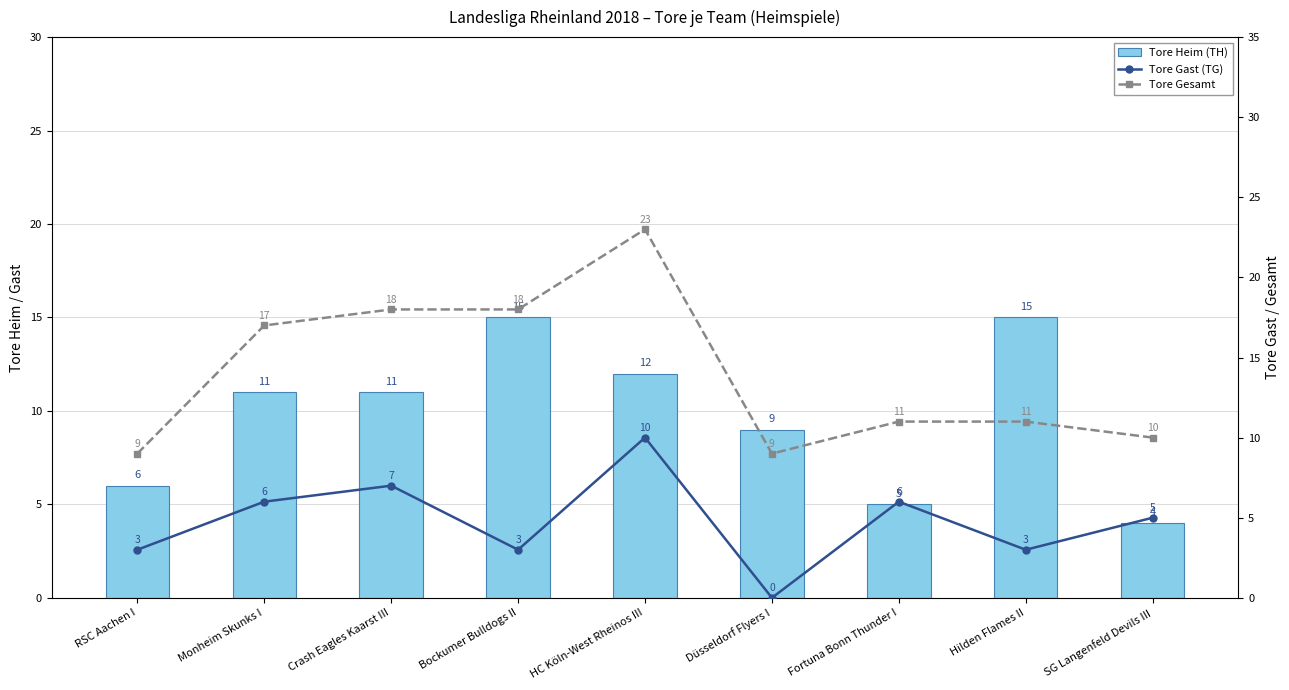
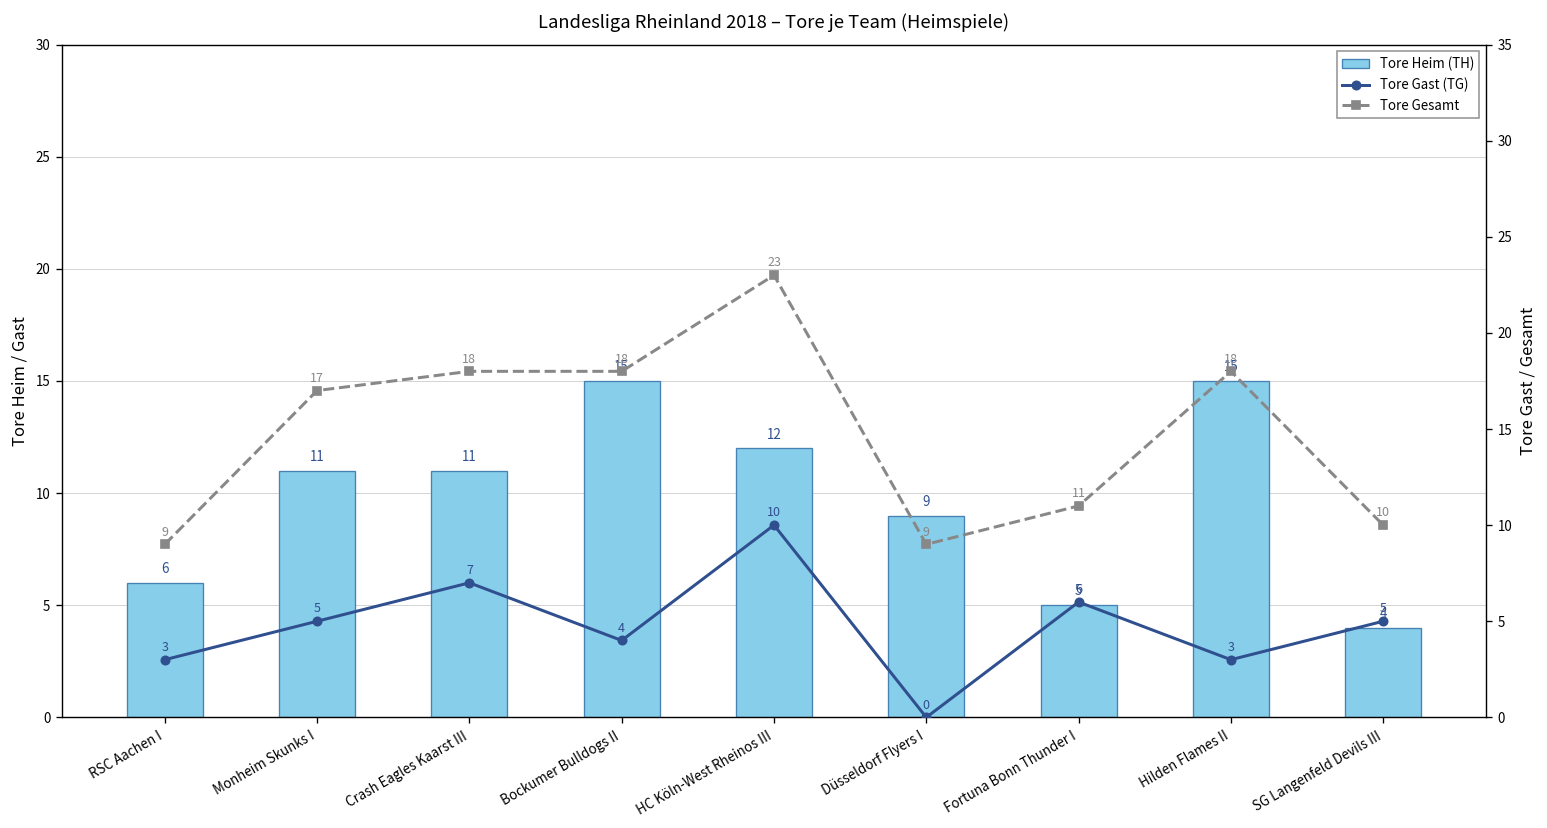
  {
    "Tore Heim (TH)": {
      "RSC Aachen I": 6,
      "Monheim Skunks I": 11,
      "Crash Eagles Kaarst III": 11,
      "HC Köln-West Rheinos III": 12,
      "Düsseldorf Flyers I": 9,
      "Hilden Flames II": 15
    },
    "Tore Gast (TG)": {
      "RSC Aachen I": 3,
-     "Monheim Skunks I": 6,
+     "Monheim Skunks I": 5,
      "Crash Eagles Kaarst III": 7,
-     "Bockumer Bulldogs II": 3,
+     "Bockumer Bulldogs II": 4,
      "HC Köln-West Rheinos III": 10,
      "Düsseldorf Flyers I": 0,
      "Hilden Flames II": 3
    },
    "Tore Gesamt": {
      "RSC Aachen I": 9,
      "Monheim Skunks I": 17,
      "Crash Eagles Kaarst III": 18,
      "HC Köln-West Rheinos III": 23,
      "Fortuna Bonn Thunder I": 11,
-     "Hilden Flames II": 11,
+     "Hilden Flames II": 18,
      "SG Langenfeld Devils III": 10
    }
  }
